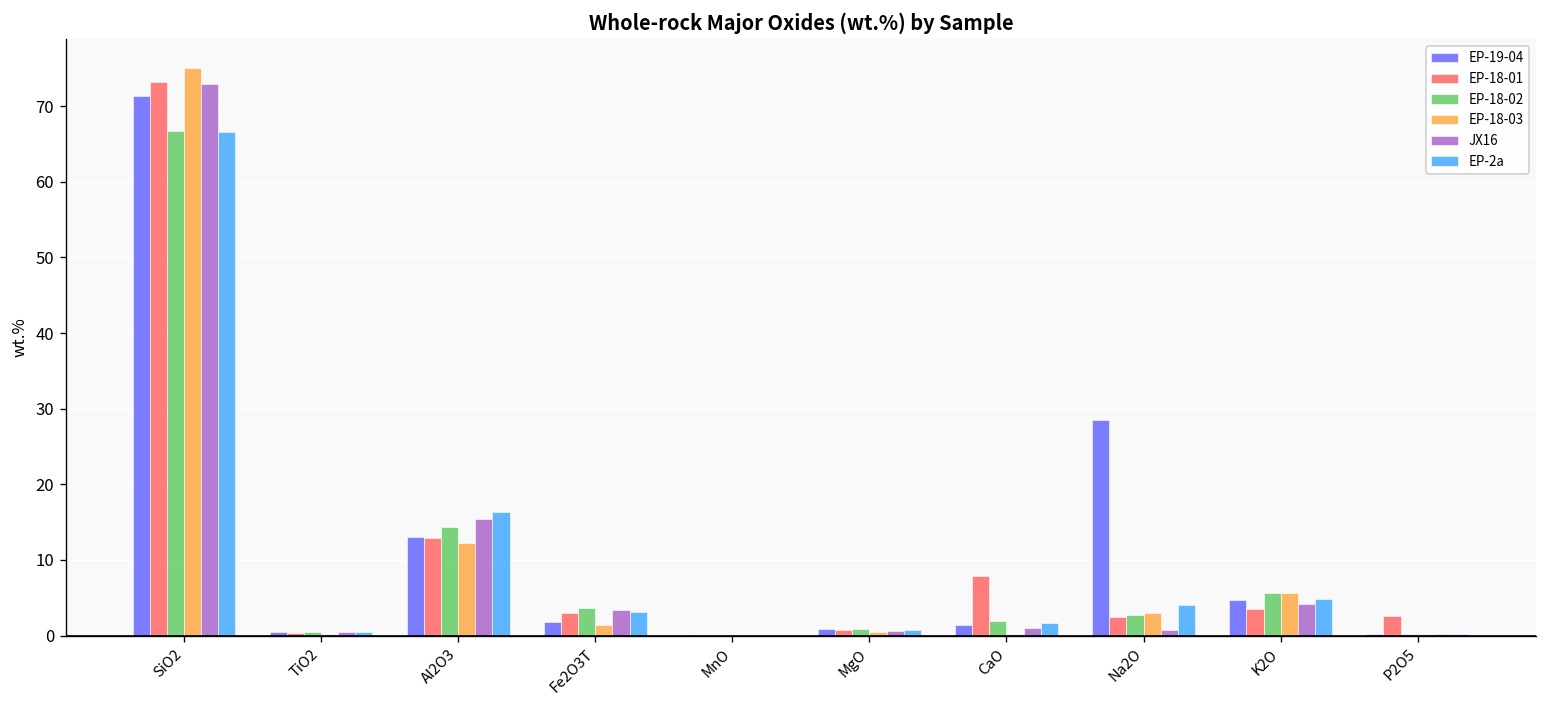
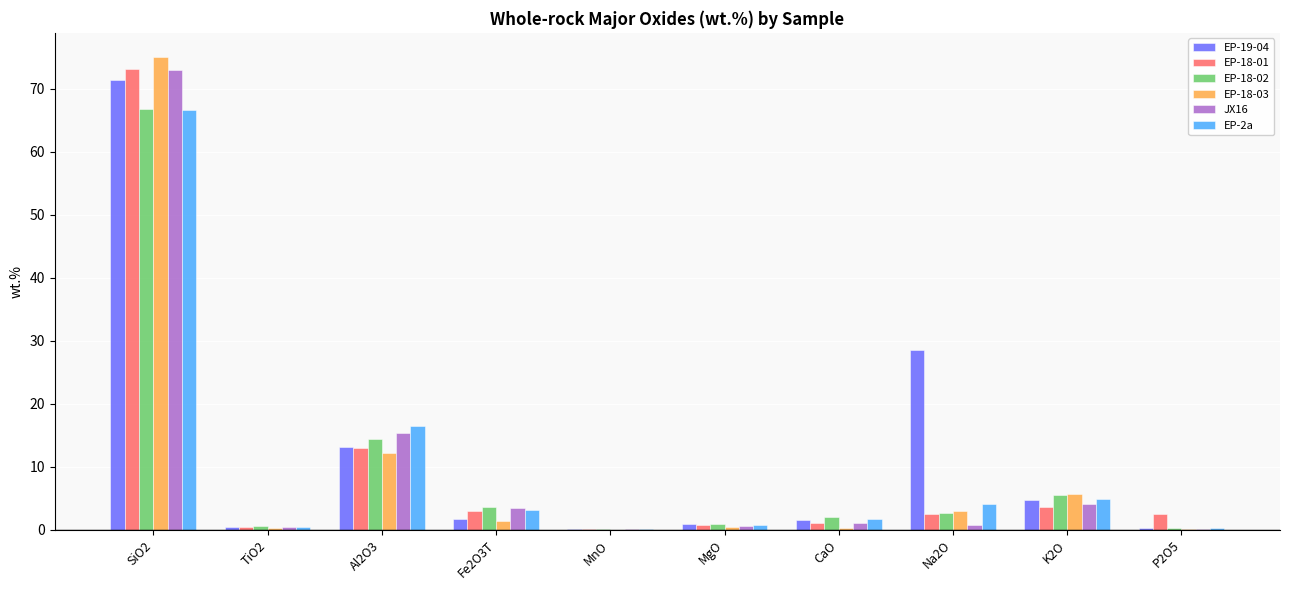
  {
    "EP-19-04": {
      "SiO2": 71,
      "TiO2": 0,
      "Al2O3": 13,
      "Fe2O3T": 2,
      "MgO": 1,
      "CaO": 1,
      "Na2O": 29,
      "K2O": 5
    },
    "EP-18-01": {
      "SiO2": 73,
      "Al2O3": 13,
      "Fe2O3T": 3,
      "MgO": 1,
-     "CaO": 8,
+     "CaO": 1,
      "Na2O": 2,
      "K2O": 4,
      "P2O5": 3
    },
    "EP-18-02": {
      "SiO2": 67,
      "TiO2": 1,
      "Al2O3": 14,
      "Fe2O3T": 4,
      "MgO": 1,
      "CaO": 2,
      "Na2O": 3,
      "K2O": 6
    },
    "EP-18-03": {
      "SiO2": 75,
      "Al2O3": 12,
      "Fe2O3T": 1,
      "MgO": 0,
      "Na2O": 3,
      "K2O": 6
    },
    "JX16": {
      "SiO2": 73,
      "TiO2": 0,
      "Al2O3": 15,
      "Fe2O3T": 3,
      "MgO": 1,
      "CaO": 1,
      "Na2O": 1,
      "K2O": 4
    },
    "EP-2a": {
      "SiO2": 67,
      "TiO2": 0,
      "Al2O3": 16,
      "Fe2O3T": 3,
      "MgO": 1,
      "CaO": 2,
      "Na2O": 4,
      "K2O": 5
    }
  }
